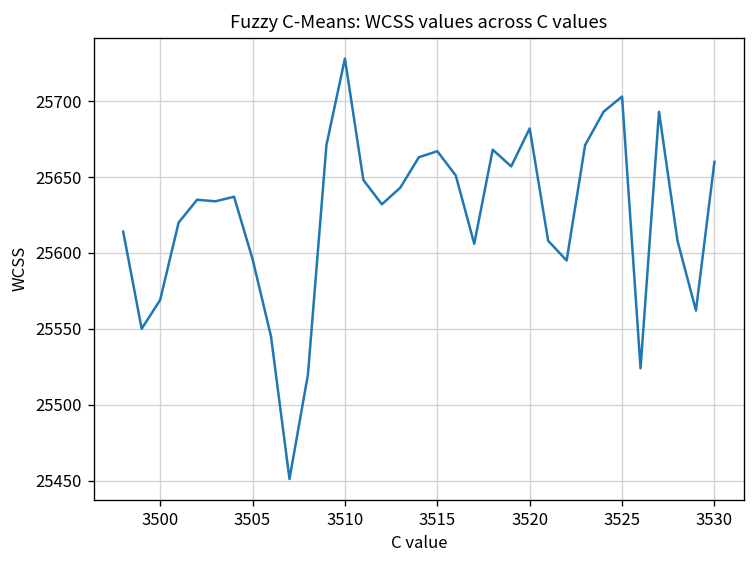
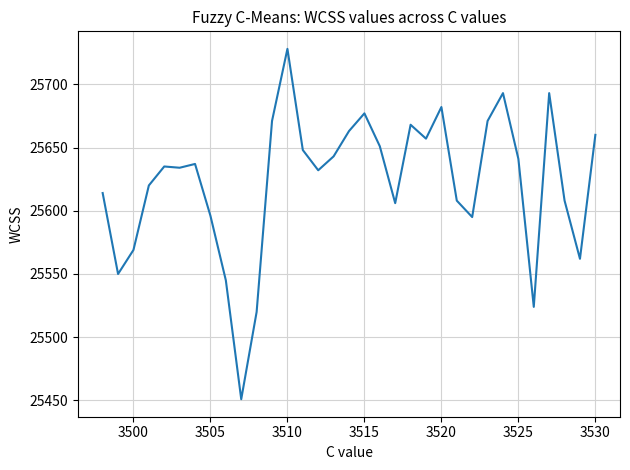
  {
    "3500": 25569,
    "3505": 25596,
    "3510": 25728,
-   "3515": 25667,
+   "3515": 25677,
    "3520": 25682,
-   "3525": 25703,
+   "3525": 25641,
    "3530": 25660
  }
